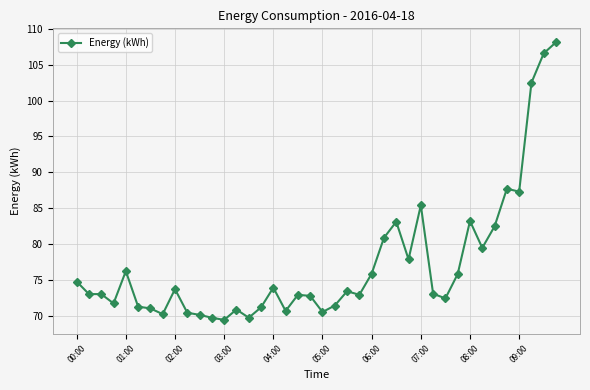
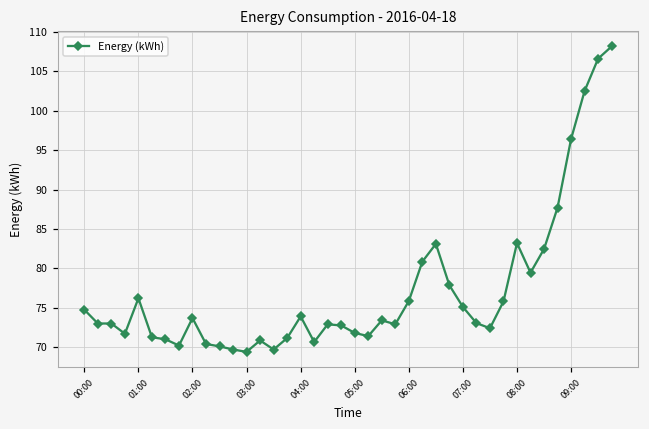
  {
    "00:00": 75,
    "01:00": 76,
    "02:00": 74,
    "03:00": 69,
    "04:00": 74,
-   "05:00": 71,
+   "05:00": 72,
    "06:00": 76,
-   "07:00": 85,
+   "07:00": 75,
    "08:00": 83,
-   "09:00": 87
+   "09:00": 96
  }
